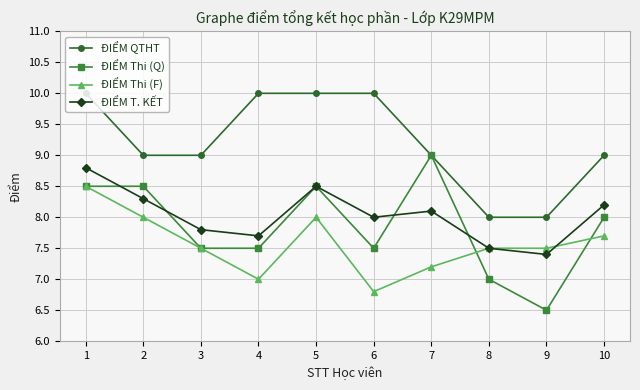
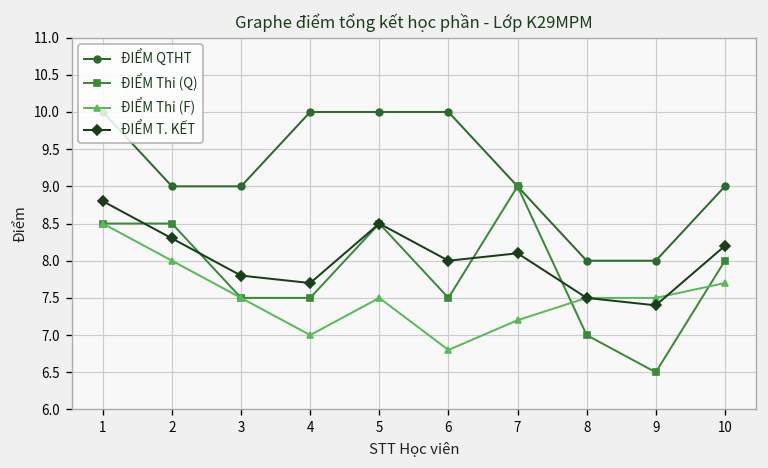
  {
    "ĐIỂM Thi (F)": {
      "2": 8.0,
      "4": 7.0,
-     "5": 8.0,
+     "5": 7.5,
      "6": 6.8,
      "7": 7.2,
      "9": 7.5,
      "10": 7.7
    }
  }
